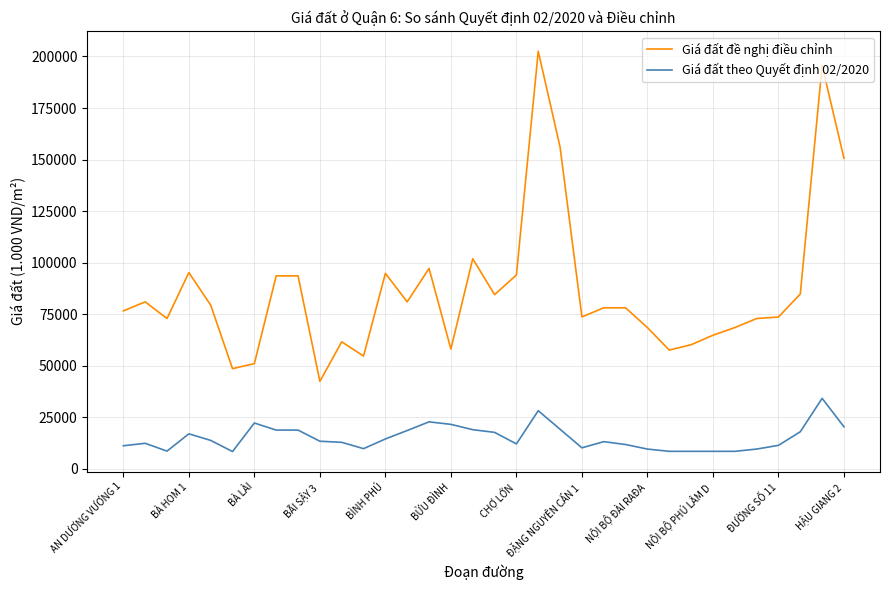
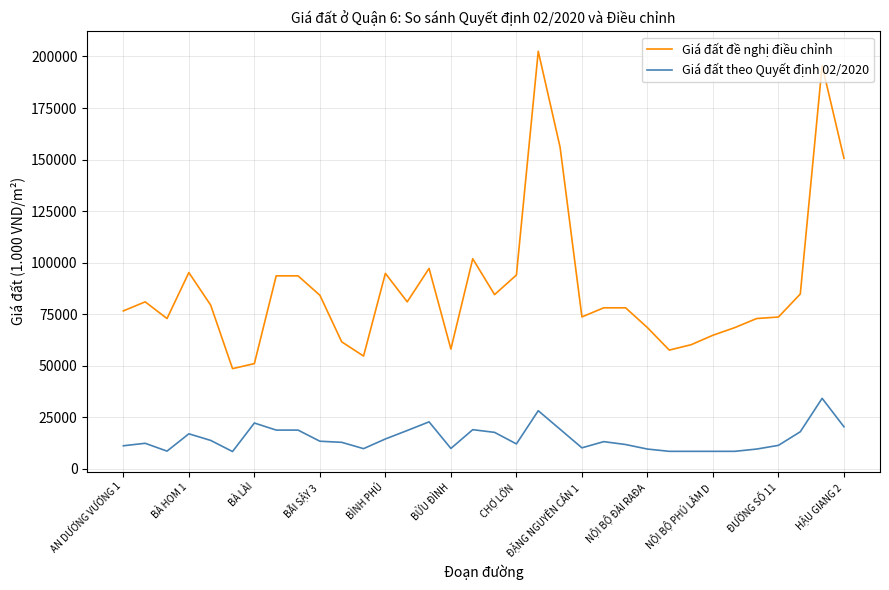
  {
    "Giá đất đề nghị điều chỉnh": {
      "AN DƯƠNG VƯƠNG 1": 77000,
      "BÀ HOM 1": 95000,
      "BÀ LÀI": 51000,
-     "BÃI SẬY 3": 42000,
+     "BÃI SẬY 3": 84000,
      "BÌNH PHÚ": 95000,
      "BỬU ĐÌNH": 58000,
      "CHỢ LỚN": 94000,
      "ĐẶNG NGUYÊN CẨN 1": 74000,
      "NỘI BỘ ĐÀI RAĐA": 69000,
      "NỘI BỘ PHÚ LÂM D": 65000,
      "ĐƯỜNG SỐ 11": 74000,
      "HẬU GIANG 2": 151000
    },
    "Giá đất theo Quyết định 02/2020": {
      "AN DƯƠNG VƯƠNG 1": 11000,
      "BÀ HOM 1": 17000,
      "BÀ LÀI": 22000,
      "BÃI SẬY 3": 13000,
      "BÌNH PHÚ": 15000,
-     "BỬU ĐÌNH": 22000,
+     "BỬU ĐÌNH": 10000,
      "CHỢ LỚN": 12000,
      "ĐẶNG NGUYÊN CẨN 1": 10000,
      "NỘI BỘ ĐÀI RAĐA": 10000,
      "NỘI BỘ PHÚ LÂM D": 9000,
      "ĐƯỜNG SỐ 11": 11000,
      "HẬU GIANG 2": 20000
    }
  }
